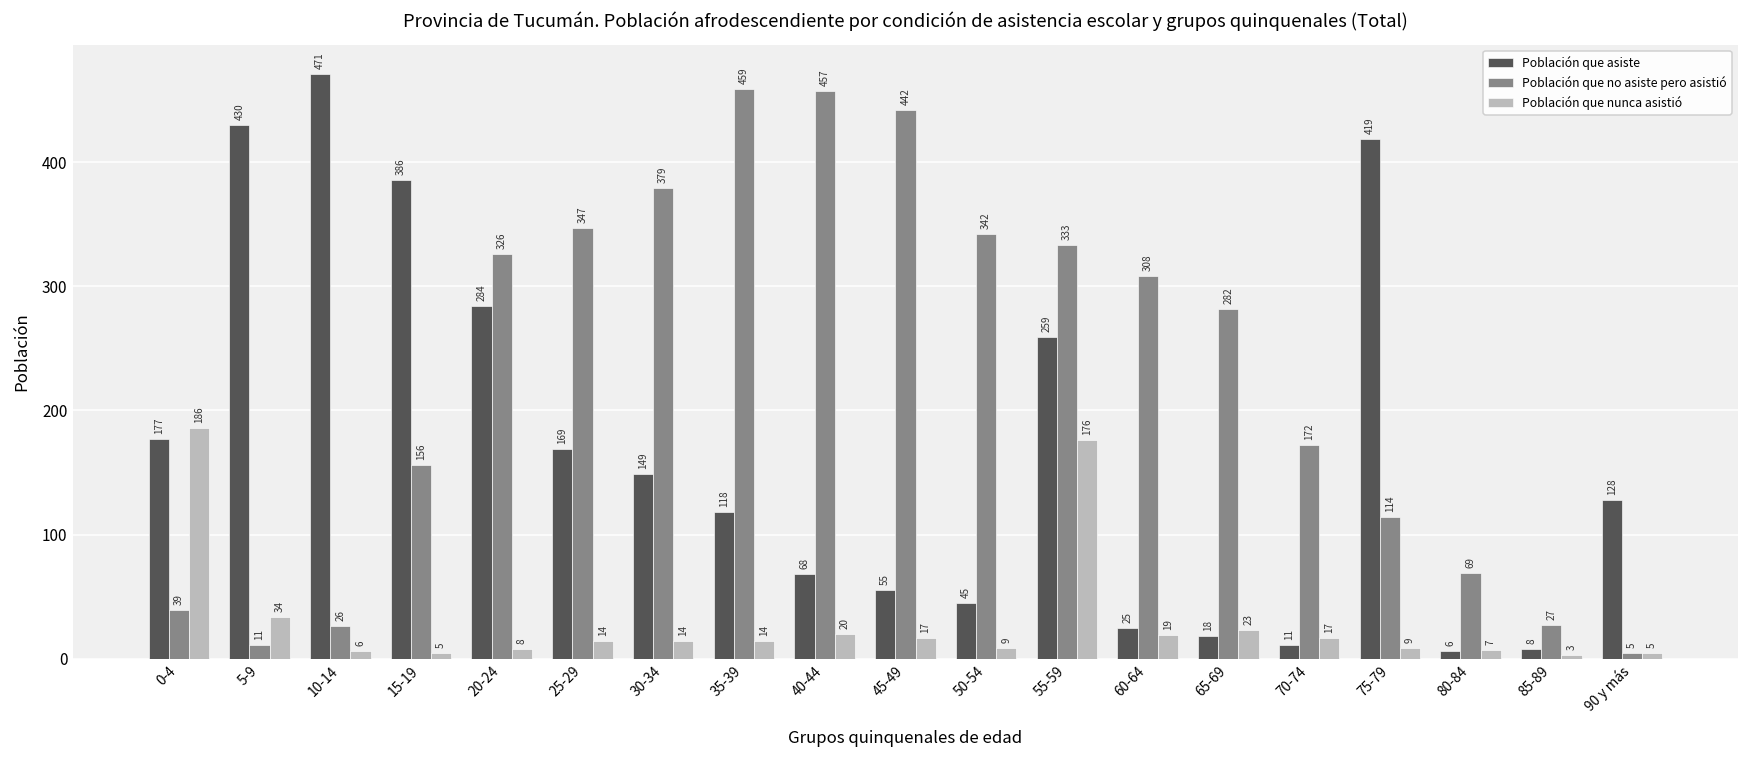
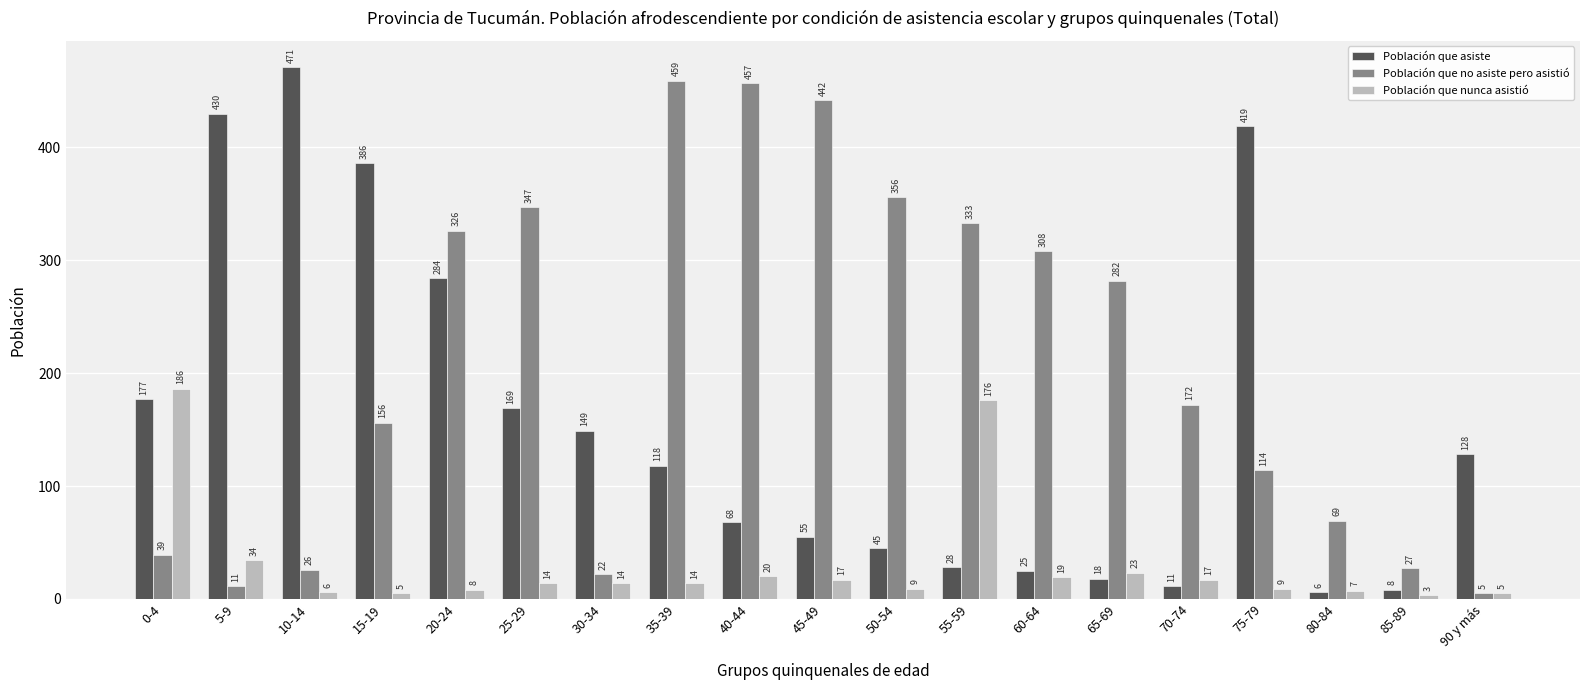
  {
    "Población que asiste": {
      "0-4": 177,
      "5-9": 430,
      "10-14": 471,
      "15-19": 386,
      "20-24": 284,
      "25-29": 169,
      "30-34": 149,
      "35-39": 118,
      "40-44": 68,
      "45-49": 55,
      "50-54": 45,
-     "55-59": 259,
+     "55-59": 28,
      "60-64": 25,
      "65-69": 18,
      "70-74": 11,
      "75-79": 419,
      "80-84": 6,
      "85-89": 8,
      "90 y más": 128
    },
    "Población que no asiste pero asistió": {
      "0-4": 39,
      "5-9": 11,
      "10-14": 26,
      "15-19": 156,
      "20-24": 326,
      "25-29": 347,
-     "30-34": 379,
+     "30-34": 22,
      "35-39": 459,
      "40-44": 457,
      "45-49": 442,
-     "50-54": 342,
+     "50-54": 356,
      "55-59": 333,
      "60-64": 308,
      "65-69": 282,
      "70-74": 172,
      "75-79": 114,
      "80-84": 69,
      "85-89": 27,
      "90 y más": 5
    },
    "Población que nunca asistió": {
      "0-4": 186,
      "5-9": 34,
      "10-14": 6,
      "15-19": 5,
      "20-24": 8,
      "25-29": 14,
      "30-34": 14,
      "35-39": 14,
      "40-44": 20,
      "45-49": 17,
      "50-54": 9,
      "55-59": 176,
      "60-64": 19,
      "65-69": 23,
      "70-74": 17,
      "75-79": 9,
      "80-84": 7,
      "85-89": 3,
      "90 y más": 5
    }
  }
